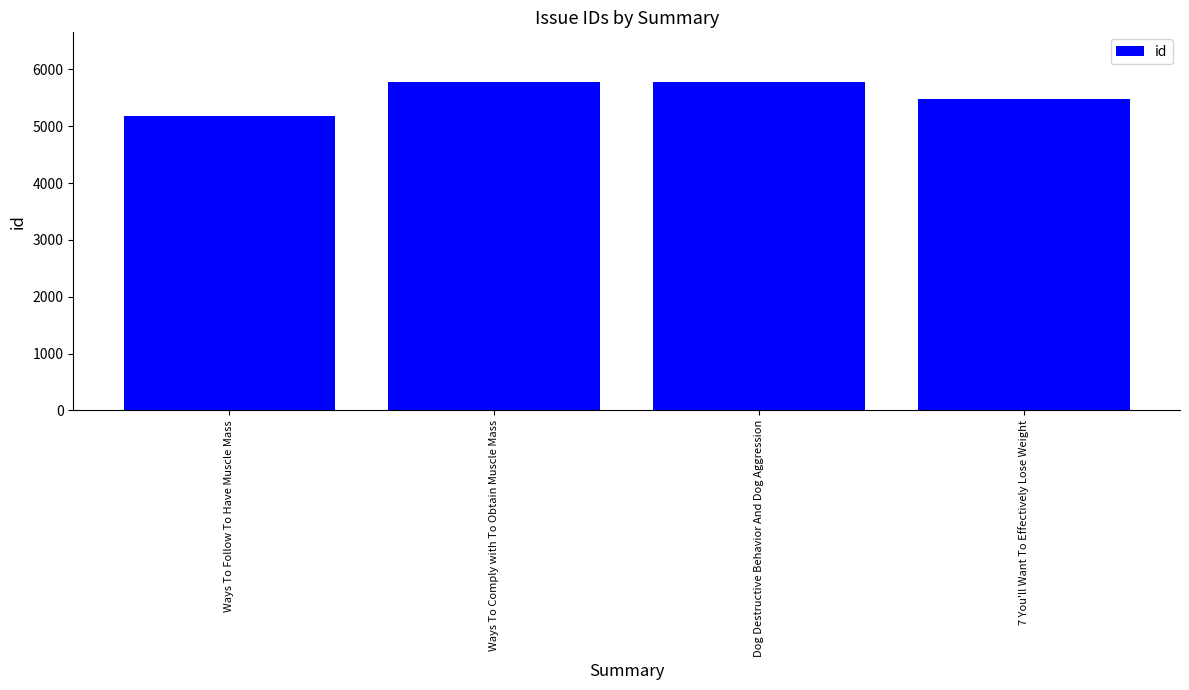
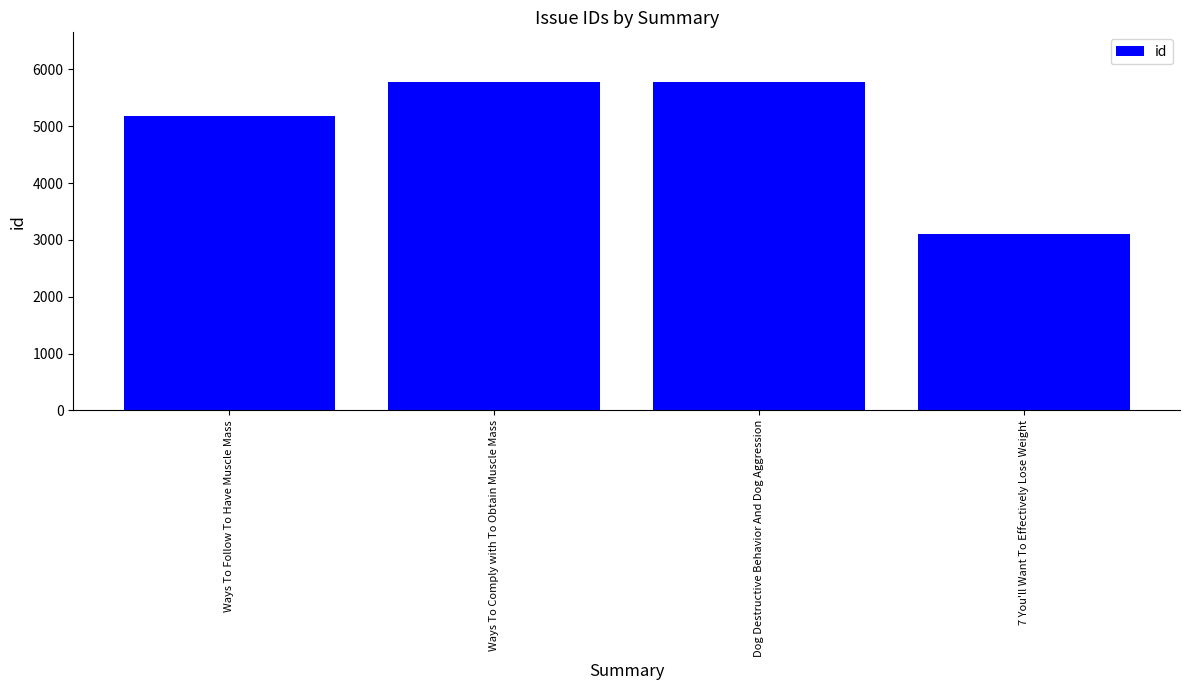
  {
    "Ways To Follow To Have Muscle Mass": 5200,
    "Ways To Comply with To Obtain Muscle Mass": 5800,
    "Dog Destructive Behavior And Dog Aggression": 5800,
-   "7 You'll Want To Effectively Lose Weight": 5500
+   "7 You'll Want To Effectively Lose Weight": 3100
  }
